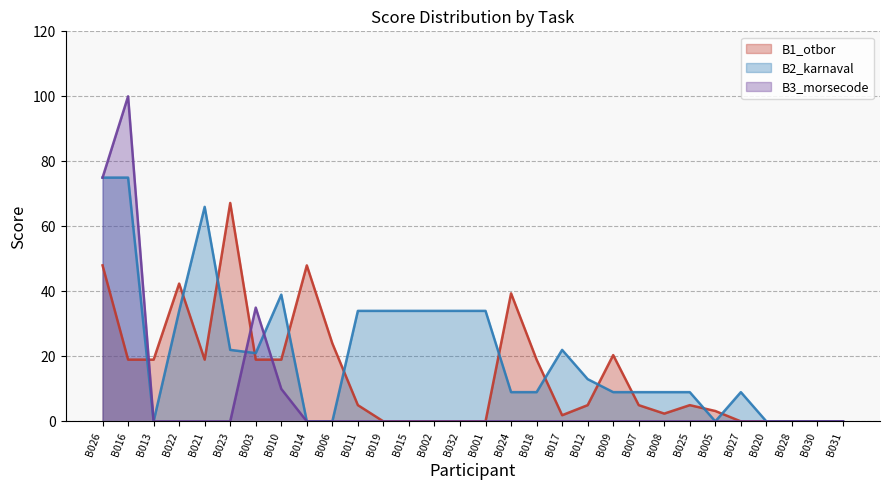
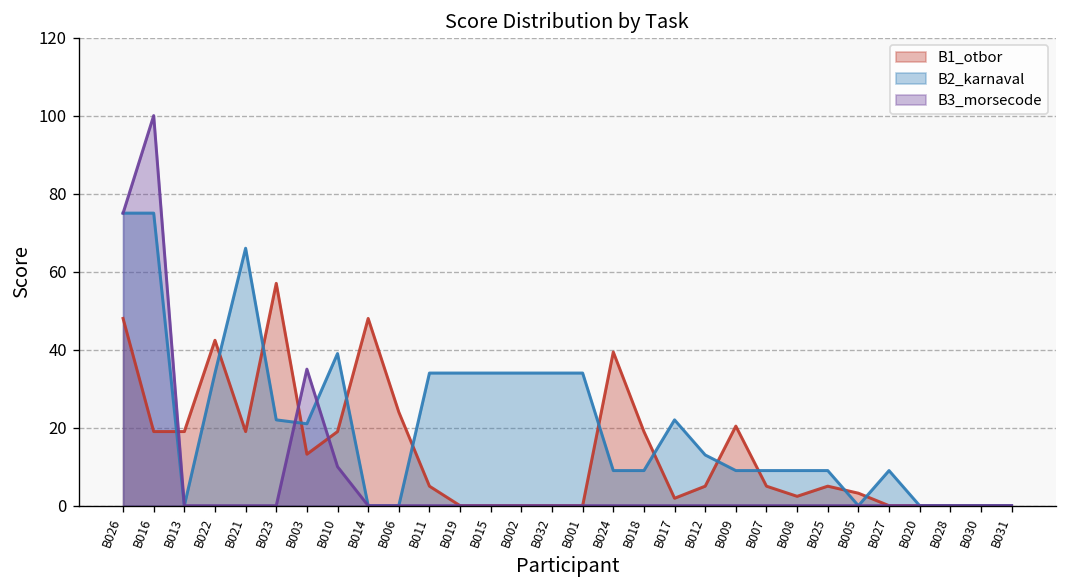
  {
    "B1_otbor": {
      "B026": 48,
      "B016": 19,
      "B013": 19,
      "B022": 42,
      "B021": 19,
-     "B023": 67,
-     "B003": 19,
+     "B023": 57,
+     "B003": 13,
      "B010": 19,
      "B014": 48,
      "B006": 24,
      "B011": 5,
      "B024": 39,
      "B018": 19,
      "B017": 2,
      "B012": 5,
      "B009": 20,
      "B007": 5,
      "B008": 2,
      "B025": 5,
      "B005": 3
    }
  }
